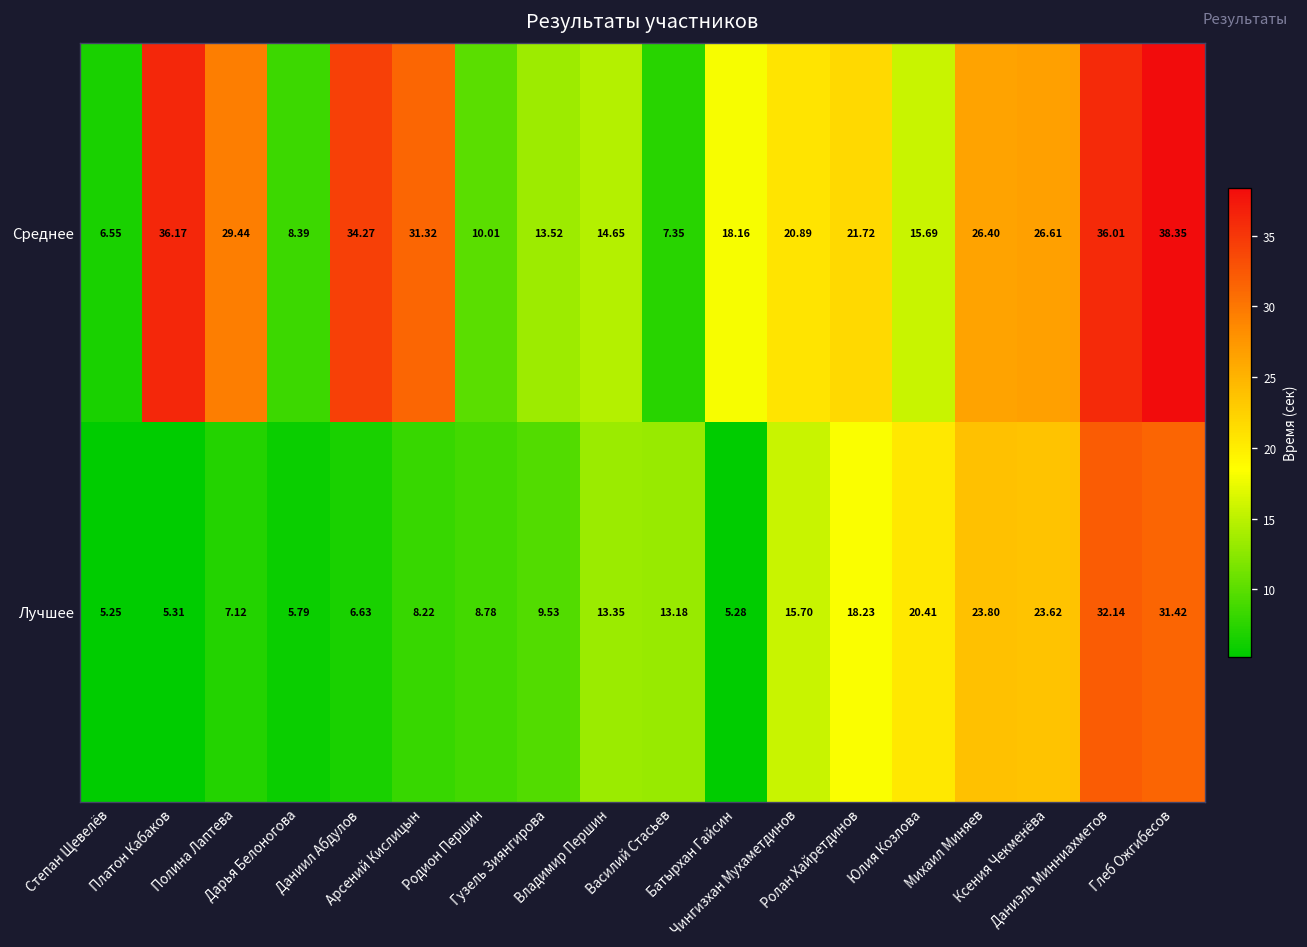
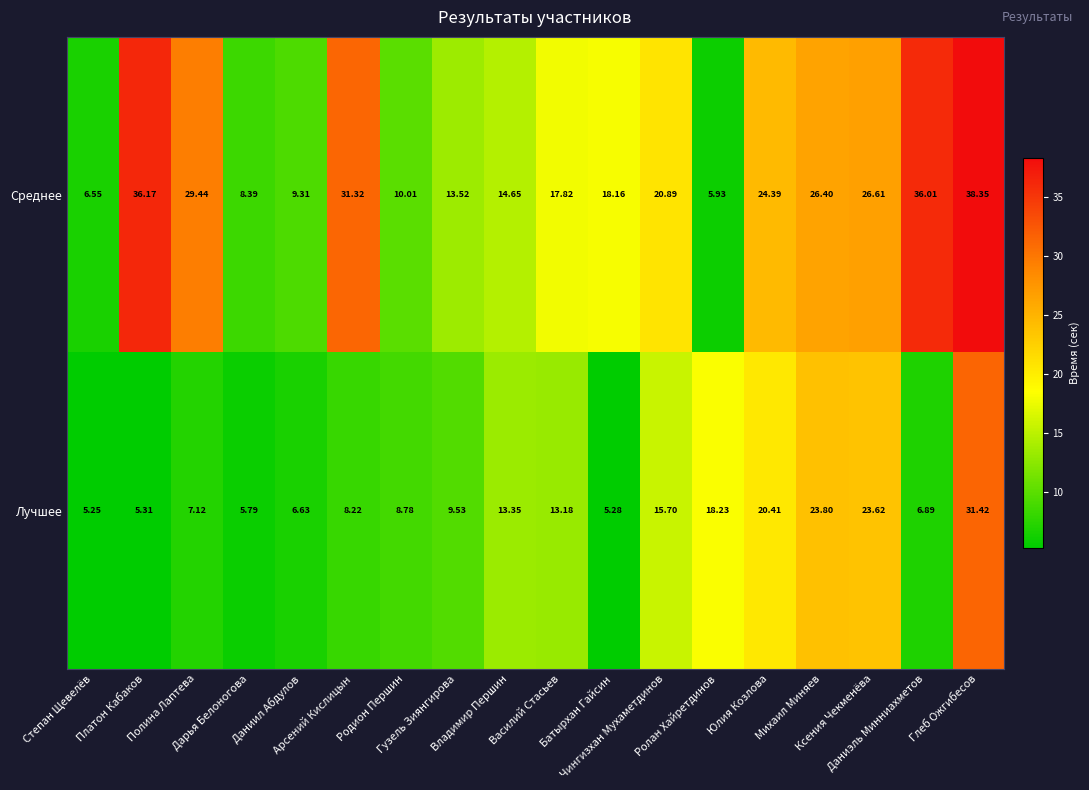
  {
    "Среднее": {
      "Степан Щевелёв": 6.55,
      "Платон Кабаков": 36.17,
      "Полина Лаптева": 29.44,
      "Дарья Белоногова": 8.39,
-     "Даниил Абдулов": 34.27,
+     "Даниил Абдулов": 9.31,
      "Арсений Кислицын": 31.32,
      "Родион Першин": 10.01,
      "Гузель Зиянгирова": 13.52,
      "Владимир Першин": 14.65,
-     "Василий Стасьев": 7.35,
+     "Василий Стасьев": 17.82,
      "Батырхан Гайсин": 18.16,
      "Чингизхан Мухаметдинов": 20.89,
-     "Ролан Хайретдинов": 21.72,
-     "Юлия Козлова": 15.69,
+     "Ролан Хайретдинов": 5.93,
+     "Юлия Козлова": 24.39,
      "Михаил Миняев": 26.40,
      "Ксения Чекменëва": 26.61,
      "Даниэль Минниахметов": 36.01,
      "Глеб Ожгибесов": 38.35
    },
    "Лучшее": {
      "Степан Щевелёв": 5.25,
      "Платон Кабаков": 5.31,
      "Полина Лаптева": 7.12,
      "Дарья Белоногова": 5.79,
      "Даниил Абдулов": 6.63,
      "Арсений Кислицын": 8.22,
      "Родион Першин": 8.78,
      "Гузель Зиянгирова": 9.53,
      "Владимир Першин": 13.35,
      "Василий Стасьев": 13.18,
      "Батырхан Гайсин": 5.28,
      "Чингизхан Мухаметдинов": 15.70,
      "Ролан Хайретдинов": 18.23,
      "Юлия Козлова": 20.41,
      "Михаил Миняев": 23.80,
      "Ксения Чекменëва": 23.62,
-     "Даниэль Минниахметов": 32.14,
+     "Даниэль Минниахметов": 6.89,
      "Глеб Ожгибесов": 31.42
    }
  }
